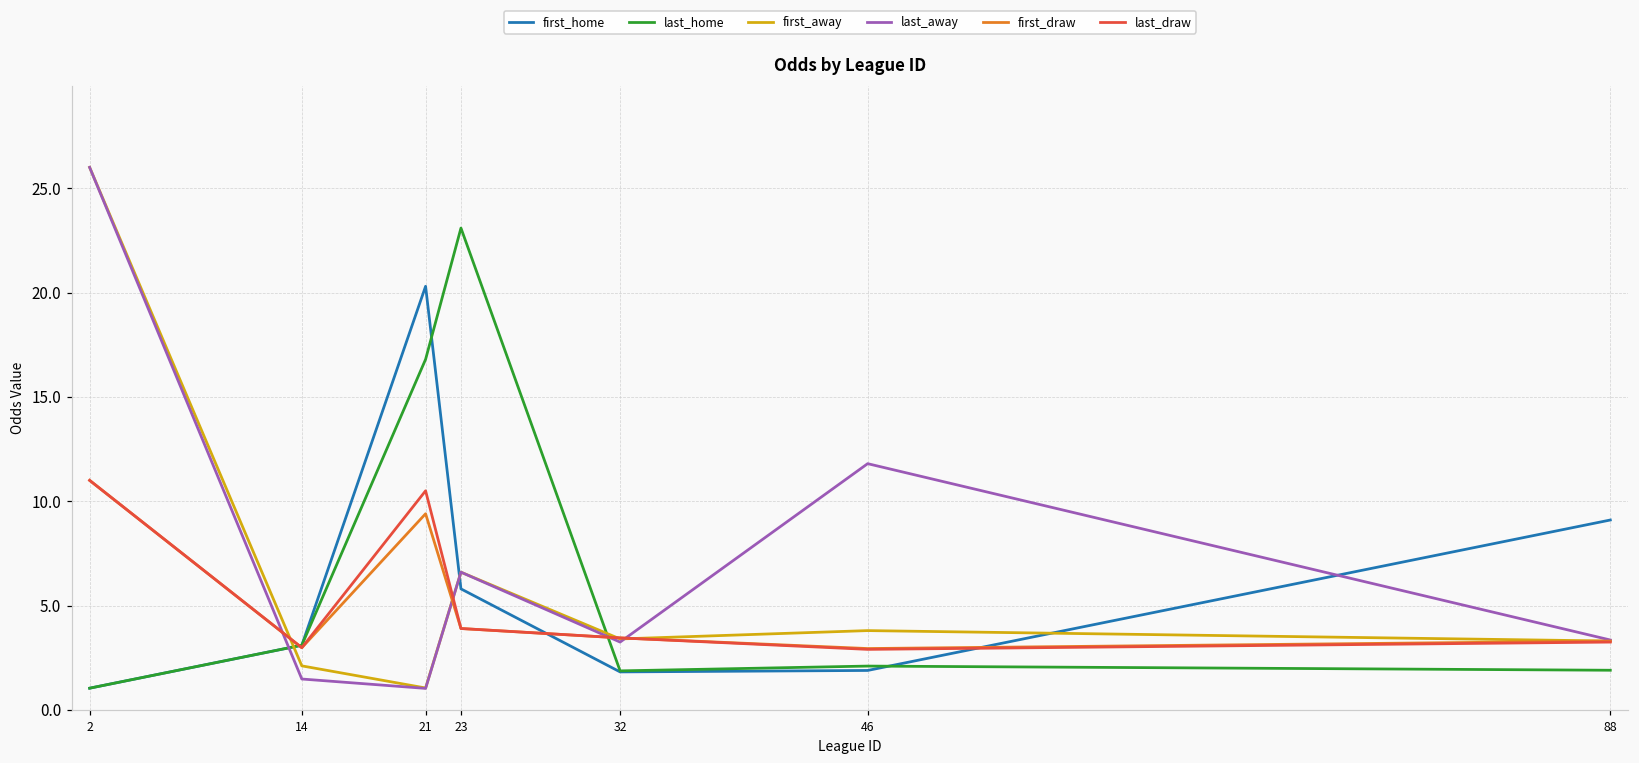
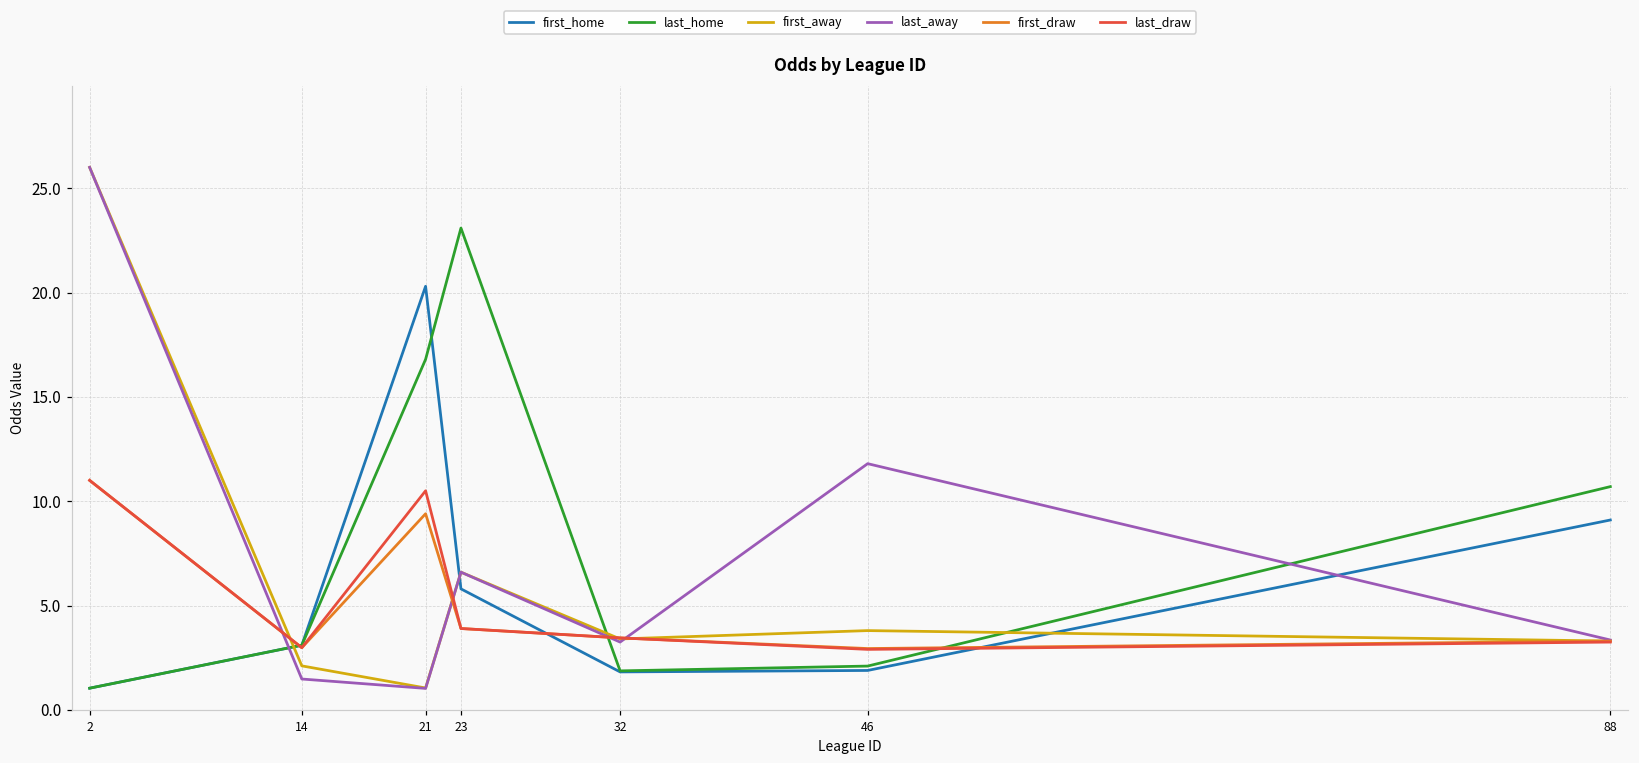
  {
    "first_home": {
      "21": 20.3,
      "23": 5.8,
      "46": 1.9,
      "88": 9.1
    },
    "last_home": {
      "21": 16.8,
      "23": 23.1,
      "46": 2.1,
-     "88": 1.9
+     "88": 10.7
    },
    "last_away": {
      "14": 1.5,
      "32": 3.3,
      "46": 11.8
    }
  }
